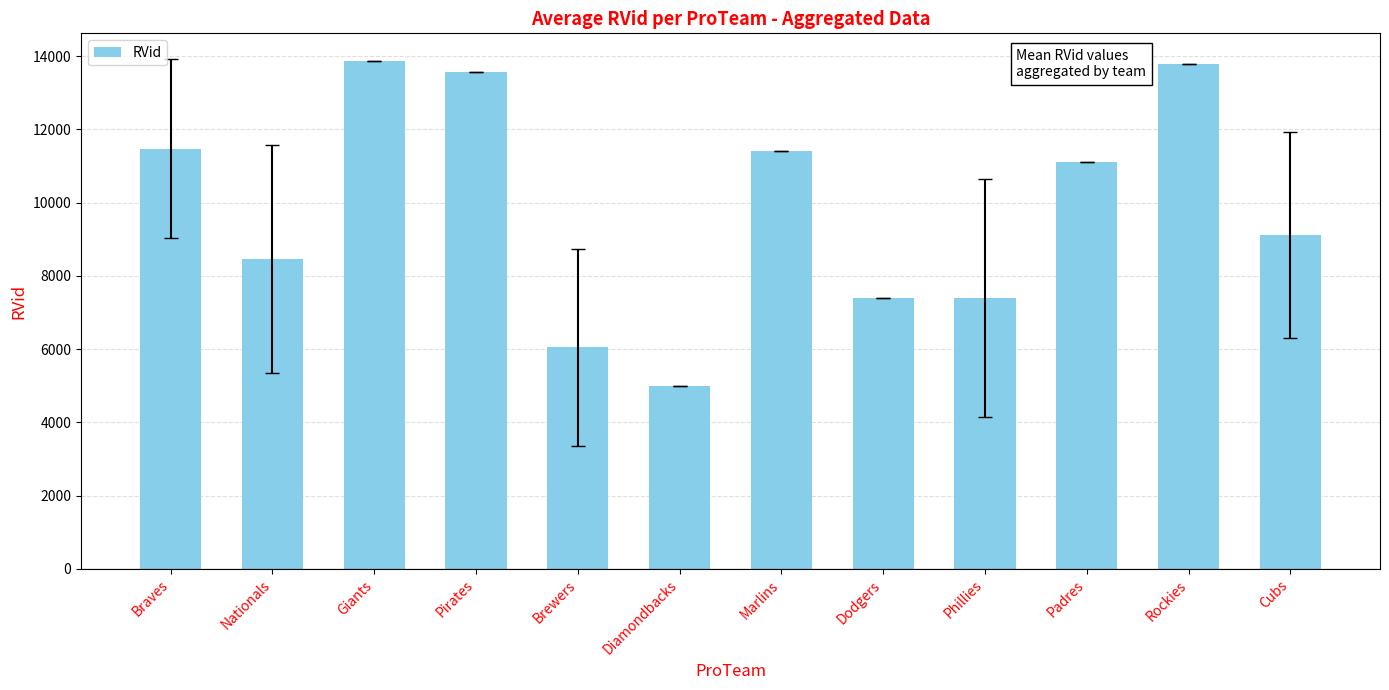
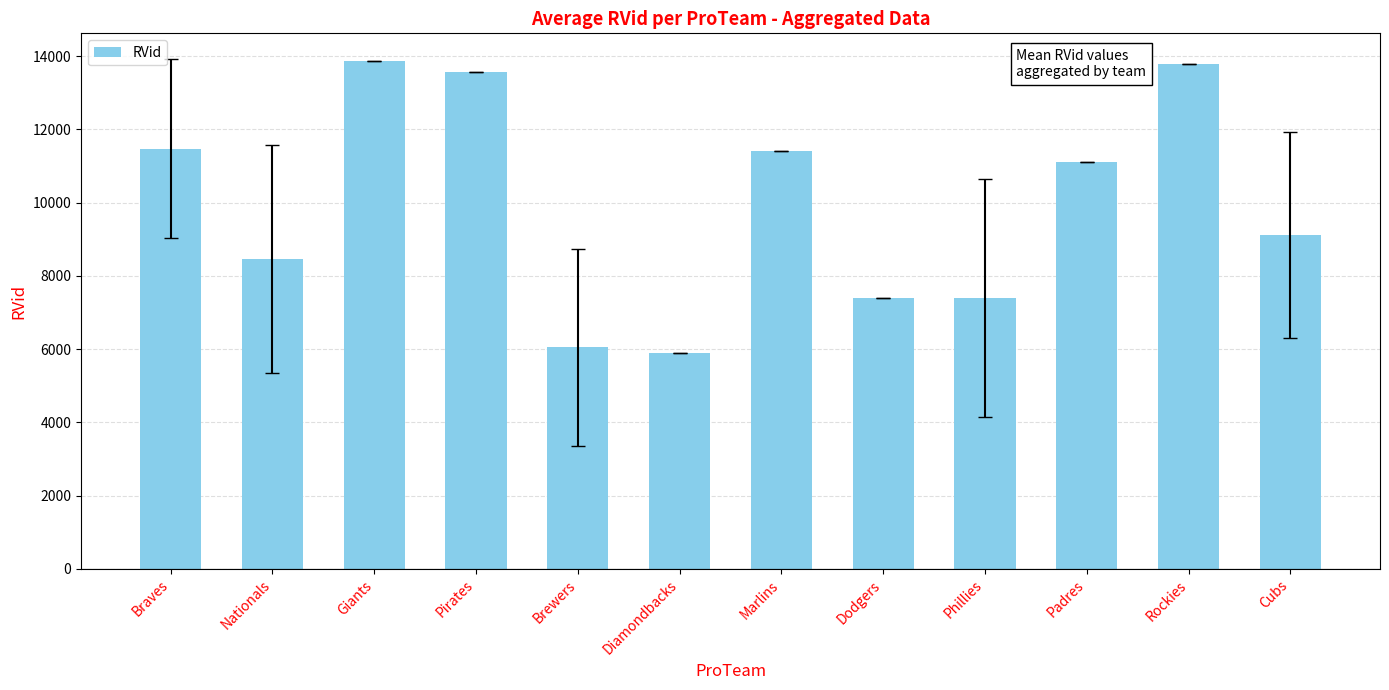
  {
    "RVid": {
      "Braves": 11500,
      "Nationals": 8500,
      "Giants": 13900,
      "Pirates": 13600,
      "Brewers": 6000,
-     "Diamondbacks": 5000,
+     "Diamondbacks": 5900,
      "Marlins": 11400,
      "Dodgers": 7400,
      "Phillies": 7400,
      "Padres": 11100,
      "Rockies": 13800,
      "Cubs": 9100
    }
  }
